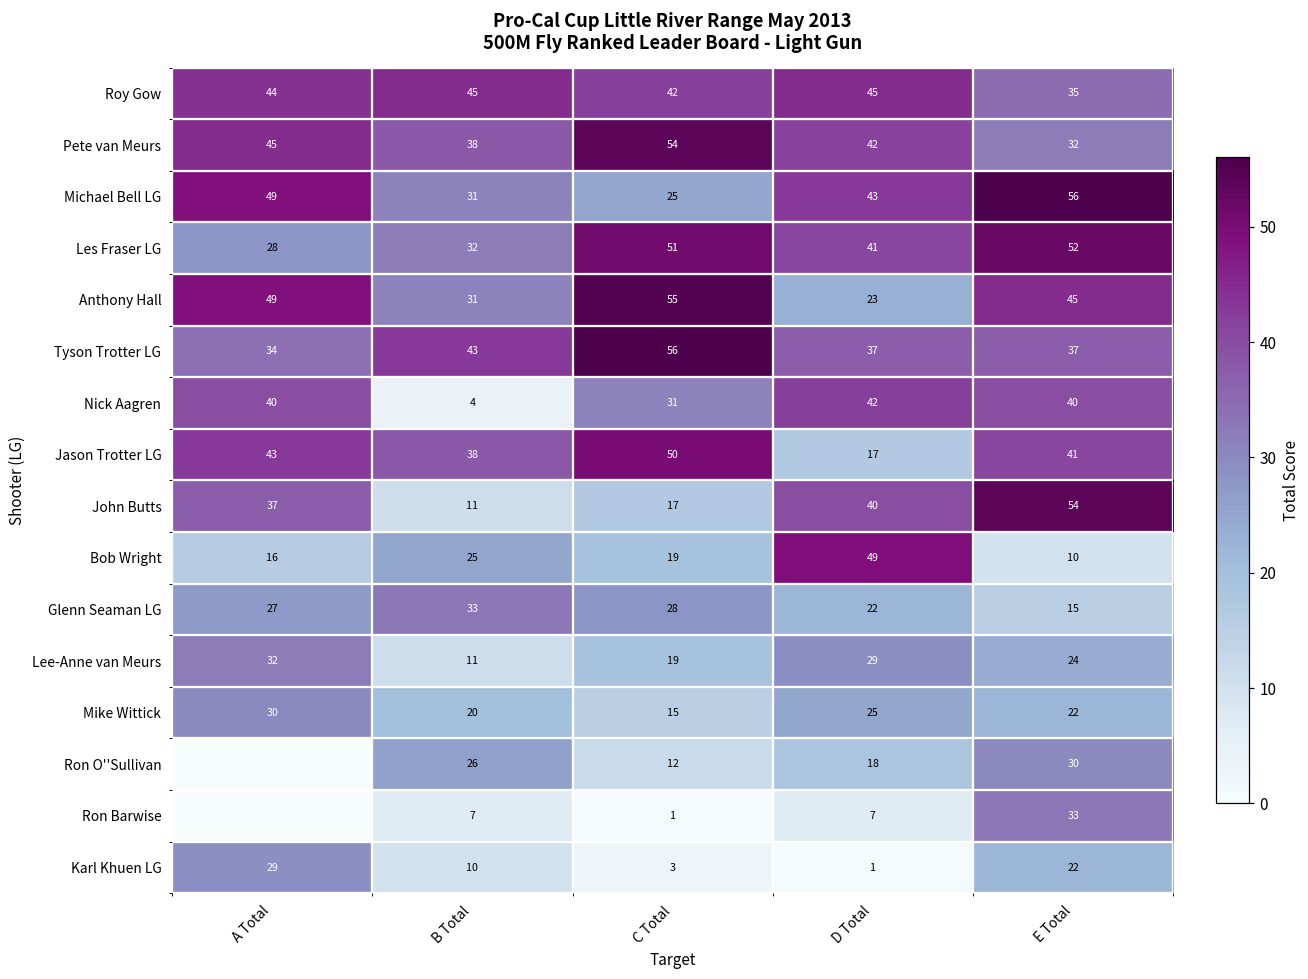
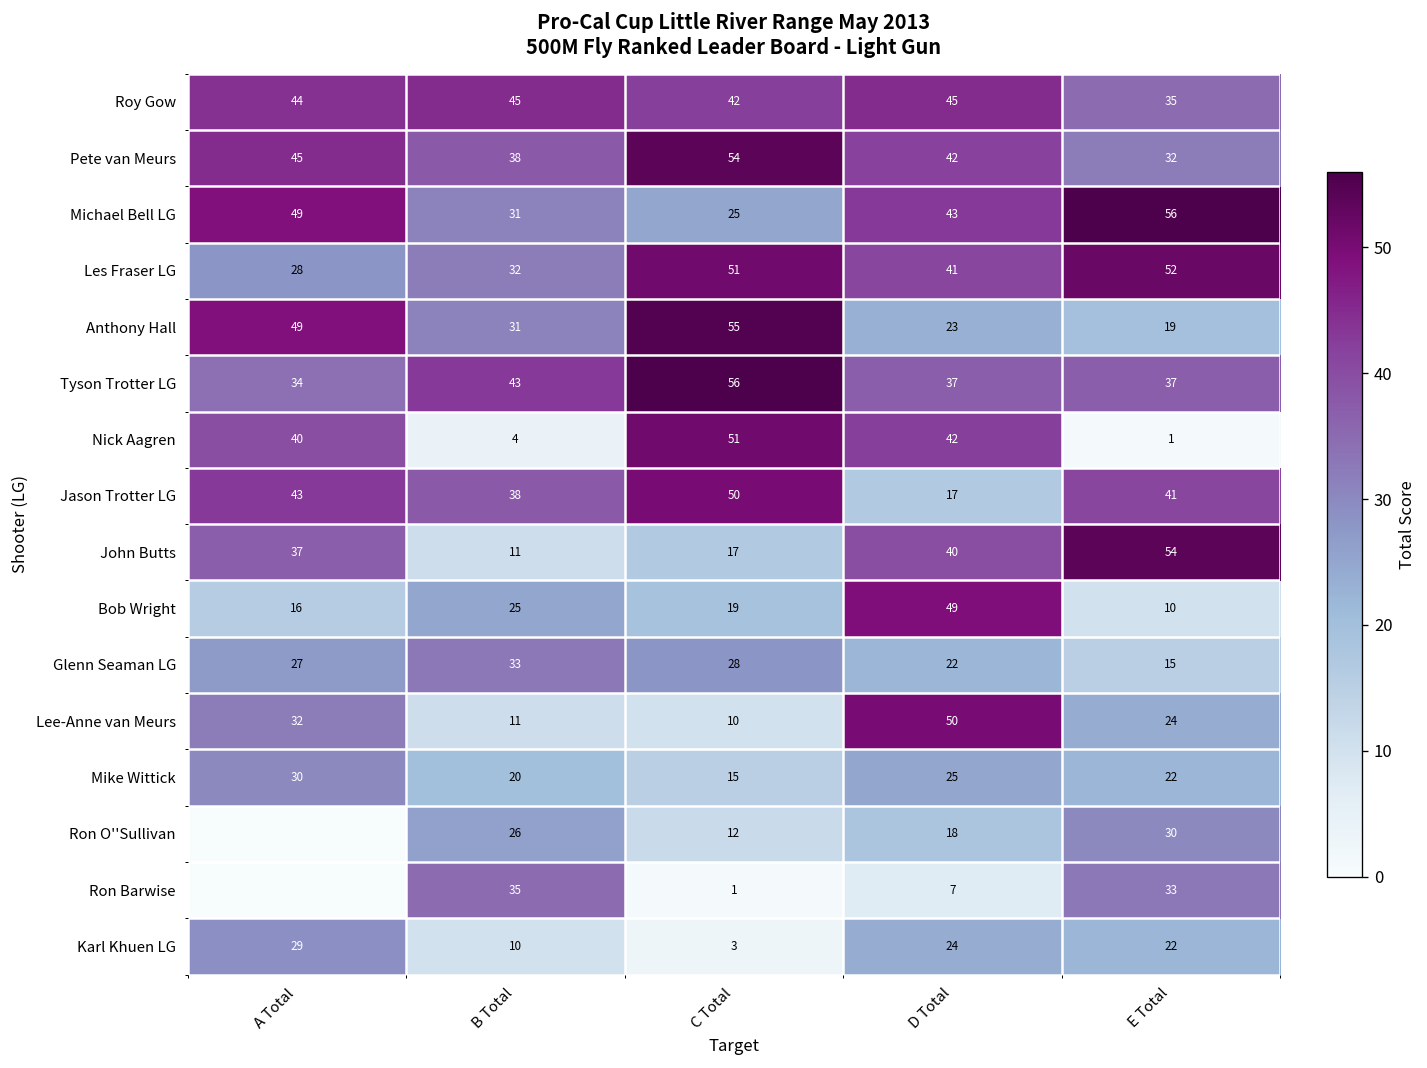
  {
    "Roy Gow": {
      "A Total": 44,
      "B Total": 45,
      "C Total": 42,
      "D Total": 45,
      "E Total": 35
    },
    "Pete van Meurs": {
      "A Total": 45,
      "B Total": 38,
      "C Total": 54,
      "D Total": 42,
      "E Total": 32
    },
    "Michael Bell LG": {
      "A Total": 49,
      "B Total": 31,
      "C Total": 25,
      "D Total": 43,
      "E Total": 56
    },
    "Les Fraser LG": {
      "A Total": 28,
      "B Total": 32,
      "C Total": 51,
      "D Total": 41,
      "E Total": 52
    },
    "Anthony Hall": {
      "A Total": 49,
      "B Total": 31,
      "C Total": 55,
      "D Total": 23,
-     "E Total": 45
+     "E Total": 19
    },
    "Tyson Trotter LG": {
      "A Total": 34,
      "B Total": 43,
      "C Total": 56,
      "D Total": 37,
      "E Total": 37
    },
    "Nick Aagren": {
      "A Total": 40,
      "B Total": 4,
-     "C Total": 31,
+     "C Total": 51,
      "D Total": 42,
-     "E Total": 40
+     "E Total": 1
    },
    "Jason Trotter LG": {
      "A Total": 43,
      "B Total": 38,
      "C Total": 50,
      "D Total": 17,
      "E Total": 41
    },
    "John Butts": {
      "A Total": 37,
      "B Total": 11,
      "C Total": 17,
      "D Total": 40,
      "E Total": 54
    },
    "Bob Wright": {
      "A Total": 16,
      "B Total": 25,
      "C Total": 19,
      "D Total": 49,
      "E Total": 10
    },
    "Glenn Seaman LG": {
      "A Total": 27,
      "B Total": 33,
      "C Total": 28,
      "D Total": 22,
      "E Total": 15
    },
    "Lee-Anne van Meurs": {
      "A Total": 32,
      "B Total": 11,
-     "C Total": 19,
-     "D Total": 29,
+     "C Total": 10,
+     "D Total": 50,
      "E Total": 24
    },
    "Mike Wittick": {
      "A Total": 30,
      "B Total": 20,
      "C Total": 15,
      "D Total": 25,
      "E Total": 22
    },
    "Ron O''Sullivan": {
      "B Total": 26,
      "C Total": 12,
      "D Total": 18,
      "E Total": 30
    },
    "Ron Barwise": {
-     "B Total": 7,
+     "B Total": 35,
      "C Total": 1,
      "D Total": 7,
      "E Total": 33
    },
    "Karl Khuen LG": {
      "A Total": 29,
      "B Total": 10,
      "C Total": 3,
-     "D Total": 1,
+     "D Total": 24,
      "E Total": 22
    }
  }
